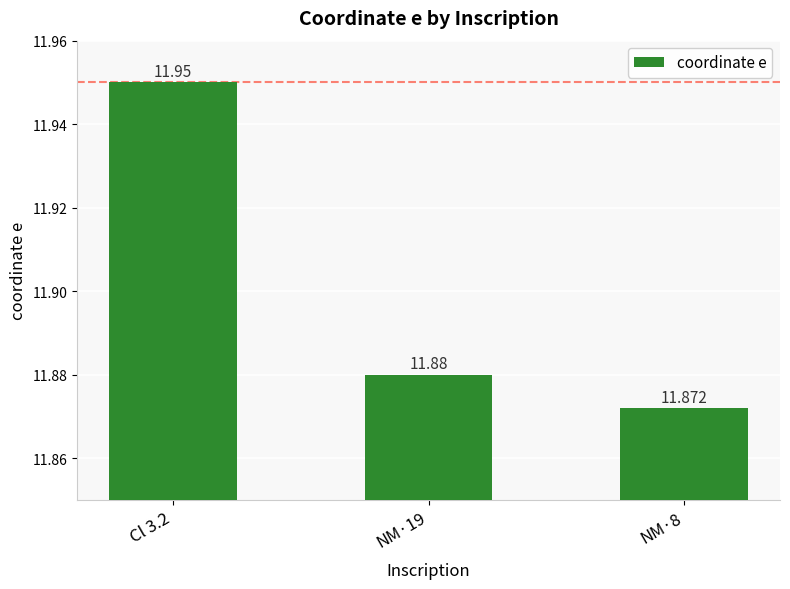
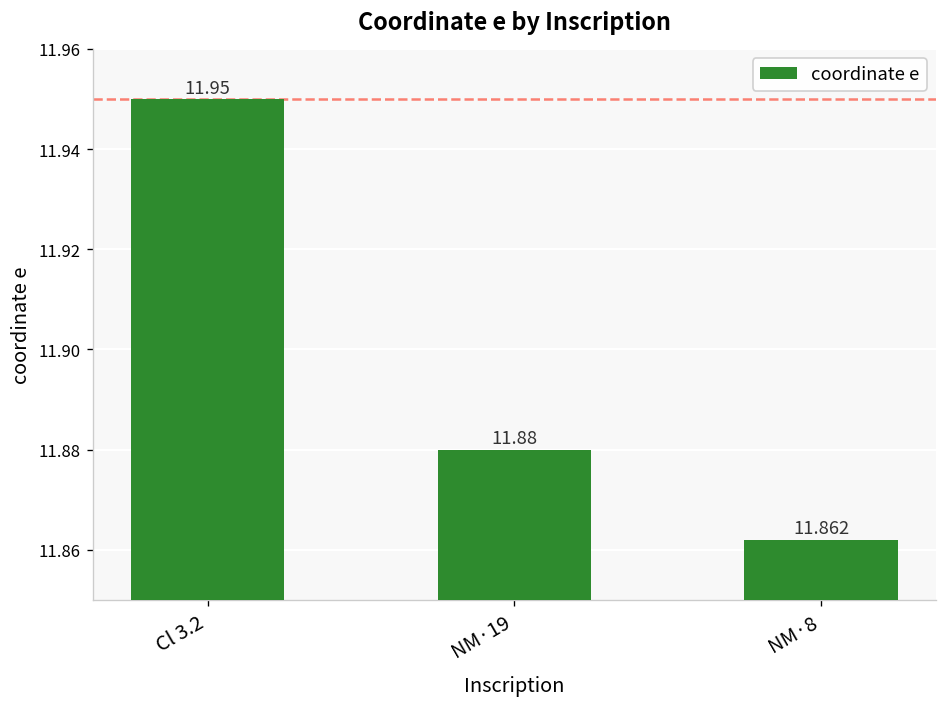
  {
    "Cl 3.2": 11.95,
    "NM·19": 11.88,
-   "NM·8": 11.872
+   "NM·8": 11.862
  }
